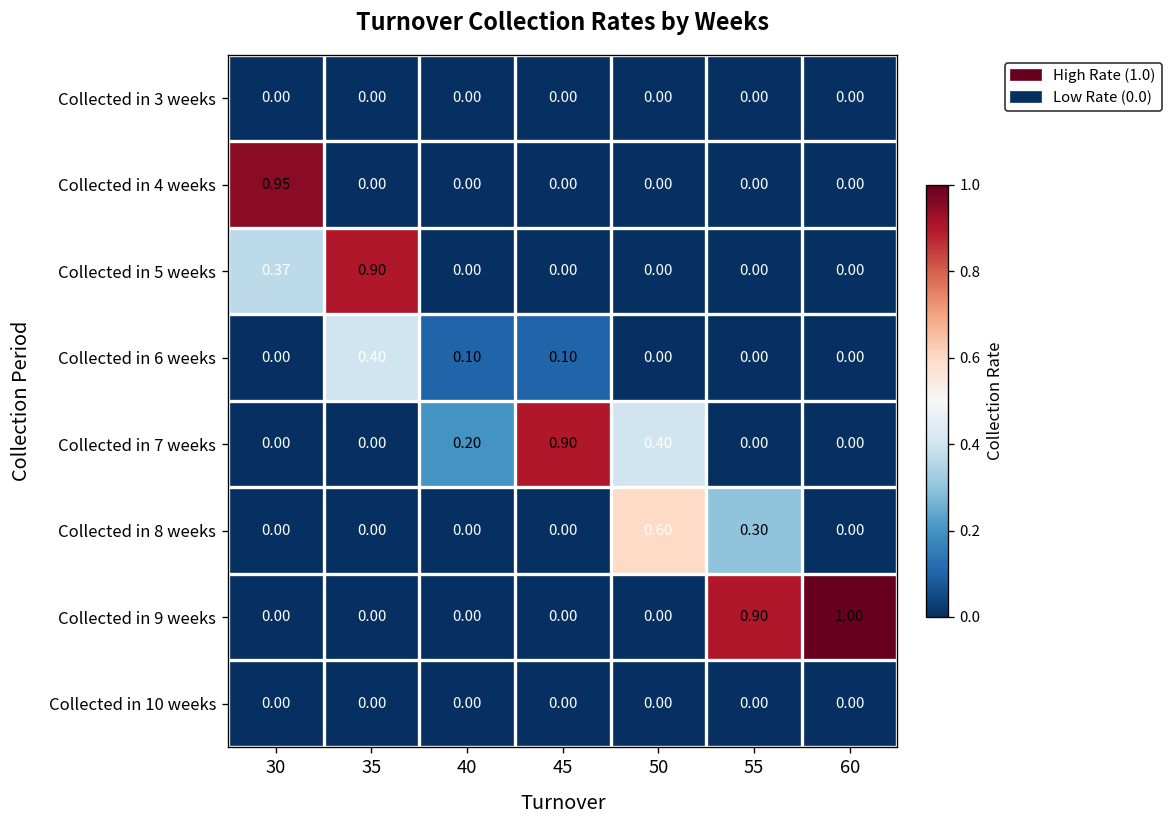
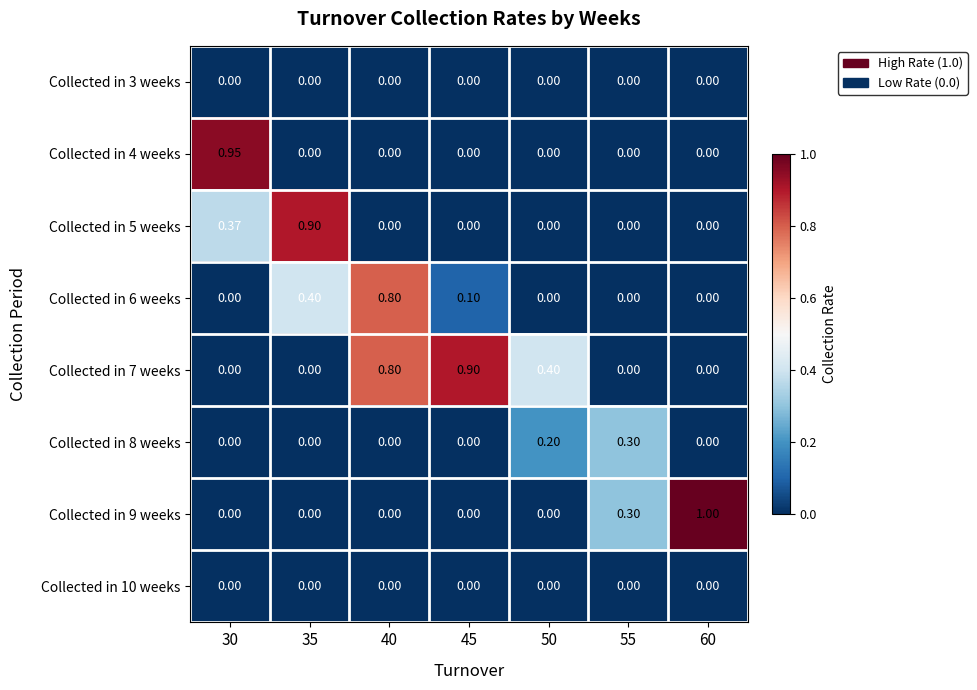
  {
    "Collected in 3 weeks": {
      "30": 0.00,
      "35": 0.00,
      "40": 0.00,
      "45": 0.00,
      "50": 0.00,
      "55": 0.00,
      "60": 0.00
    },
    "Collected in 4 weeks": {
      "30": 0.95,
      "35": 0.00,
      "40": 0.00,
      "45": 0.00,
      "50": 0.00,
      "55": 0.00,
      "60": 0.00
    },
    "Collected in 5 weeks": {
      "30": 0.37,
      "35": 0.90,
      "40": 0.00,
      "45": 0.00,
      "50": 0.00,
      "55": 0.00,
      "60": 0.00
    },
    "Collected in 6 weeks": {
      "30": 0.00,
-     "40": 0.10,
+     "40": 0.80,
      "45": 0.10,
      "50": 0.00,
      "55": 0.00,
      "60": 0.00
    },
    "Collected in 7 weeks": {
      "30": 0.00,
      "35": 0.00,
-     "40": 0.20,
+     "40": 0.80,
      "45": 0.90,
      "55": 0.00,
      "60": 0.00
    },
    "Collected in 8 weeks": {
      "30": 0.00,
      "35": 0.00,
      "40": 0.00,
      "45": 0.00,
-     "50": 0.60,
+     "50": 0.20,
      "55": 0.30,
      "60": 0.00
    },
    "Collected in 9 weeks": {
      "30": 0.00,
      "35": 0.00,
      "40": 0.00,
      "45": 0.00,
      "50": 0.00,
-     "55": 0.90,
+     "55": 0.30,
      "60": 1.00
    },
    "Collected in 10 weeks": {
      "30": 0.00,
      "35": 0.00,
      "40": 0.00,
      "45": 0.00,
      "50": 0.00,
      "55": 0.00,
      "60": 0.00
    }
  }
